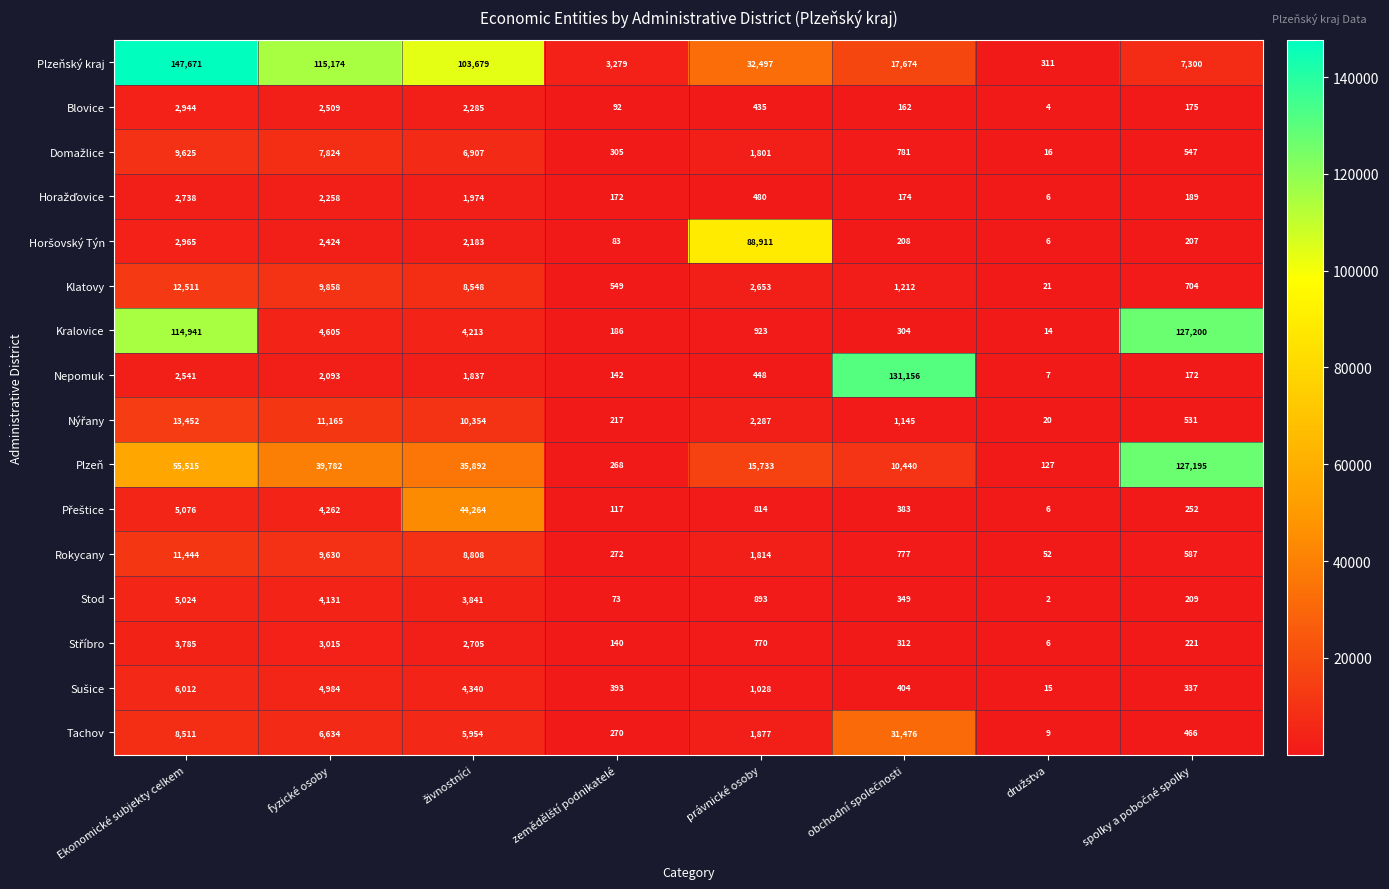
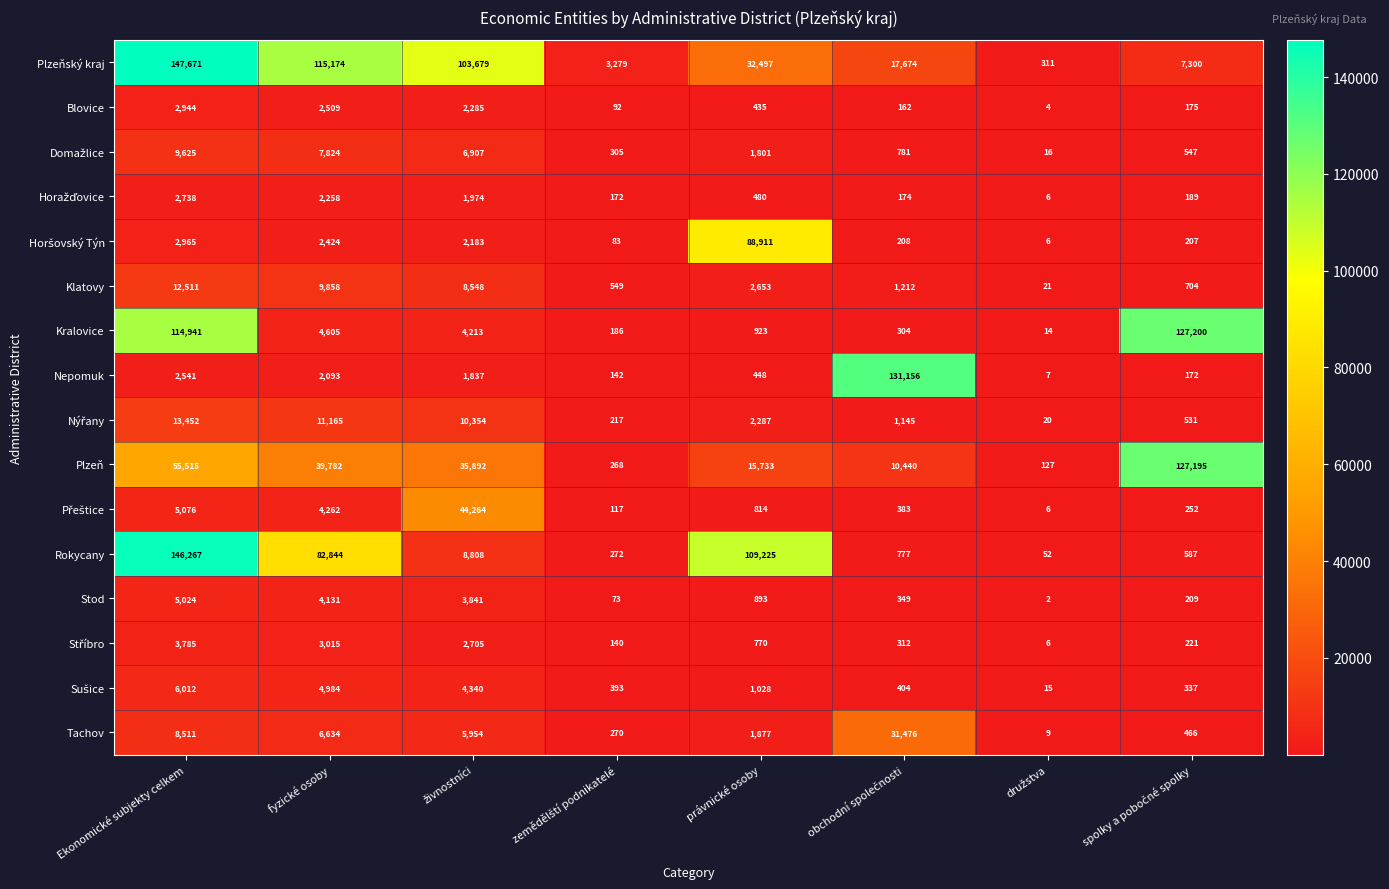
  {
    "Plzeňský kraj": {
      "Ekonomické subjekty celkem": "147,671",
      "fyzické osoby": "115,174",
      "živnostníci": "103,679",
      "zemědělští podnikatelé": "3,279",
      "právnické osoby": "32,497",
      "obchodní společnosti": "17,674",
      "družstva": "311",
      "spolky a pobočné spolky": "7,300"
    },
    "Blovice": {
      "Ekonomické subjekty celkem": "2,944",
      "fyzické osoby": "2,509",
      "živnostníci": "2,285",
      "zemědělští podnikatelé": "92",
      "právnické osoby": "435",
      "obchodní společnosti": "162",
      "družstva": "4",
      "spolky a pobočné spolky": "175"
    },
    "Domažlice": {
      "Ekonomické subjekty celkem": "9,625",
      "fyzické osoby": "7,824",
      "živnostníci": "6,907",
      "zemědělští podnikatelé": "305",
      "právnické osoby": "1,801",
      "obchodní společnosti": "781",
      "družstva": "16",
      "spolky a pobočné spolky": "547"
    },
    "Horažďovice": {
      "Ekonomické subjekty celkem": "2,738",
      "fyzické osoby": "2,258",
      "živnostníci": "1,974",
      "zemědělští podnikatelé": "172",
      "právnické osoby": "480",
      "obchodní společnosti": "174",
      "družstva": "6",
      "spolky a pobočné spolky": "189"
    },
    "Horšovský Týn": {
      "Ekonomické subjekty celkem": "2,965",
      "fyzické osoby": "2,424",
      "živnostníci": "2,183",
      "zemědělští podnikatelé": "83",
      "právnické osoby": "88,911",
      "obchodní společnosti": "208",
      "družstva": "6",
      "spolky a pobočné spolky": "207"
    },
    "Klatovy": {
      "Ekonomické subjekty celkem": "12,511",
      "fyzické osoby": "9,858",
      "živnostníci": "8,548",
      "zemědělští podnikatelé": "549",
      "právnické osoby": "2,653",
      "obchodní společnosti": "1,212",
      "družstva": "21",
      "spolky a pobočné spolky": "704"
    },
    "Kralovice": {
      "Ekonomické subjekty celkem": "114,941",
      "fyzické osoby": "4,605",
      "živnostníci": "4,213",
      "zemědělští podnikatelé": "186",
      "právnické osoby": "923",
      "obchodní společnosti": "304",
      "družstva": "14",
      "spolky a pobočné spolky": "127,200"
    },
    "Nepomuk": {
      "Ekonomické subjekty celkem": "2,541",
      "fyzické osoby": "2,093",
      "živnostníci": "1,837",
      "zemědělští podnikatelé": "142",
      "právnické osoby": "448",
      "obchodní společnosti": "131,156",
      "družstva": "7",
      "spolky a pobočné spolky": "172"
    },
    "Nýřany": {
      "Ekonomické subjekty celkem": "13,452",
      "fyzické osoby": "11,165",
      "živnostníci": "10,354",
      "zemědělští podnikatelé": "217",
      "právnické osoby": "2,287",
      "obchodní společnosti": "1,145",
      "družstva": "20",
      "spolky a pobočné spolky": "531"
    },
    "Plzeň": {
      "Ekonomické subjekty celkem": "55,515",
      "fyzické osoby": "39,782",
      "živnostníci": "35,892",
      "zemědělští podnikatelé": "268",
      "právnické osoby": "15,733",
      "obchodní společnosti": "10,440",
      "družstva": "127",
      "spolky a pobočné spolky": "127,195"
    },
    "Přeštice": {
      "Ekonomické subjekty celkem": "5,076",
      "fyzické osoby": "4,262",
      "živnostníci": "44,264",
      "zemědělští podnikatelé": "117",
      "právnické osoby": "814",
      "obchodní společnosti": "383",
      "družstva": "6",
      "spolky a pobočné spolky": "252"
    },
    "Rokycany": {
-     "Ekonomické subjekty celkem": "11,444",
-     "fyzické osoby": "9,630",
+     "Ekonomické subjekty celkem": "146,267",
+     "fyzické osoby": "82,844",
      "živnostníci": "8,808",
      "zemědělští podnikatelé": "272",
-     "právnické osoby": "1,814",
+     "právnické osoby": "109,225",
      "obchodní společnosti": "777",
      "družstva": "52",
      "spolky a pobočné spolky": "587"
    },
    "Stod": {
      "Ekonomické subjekty celkem": "5,024",
      "fyzické osoby": "4,131",
      "živnostníci": "3,841",
      "zemědělští podnikatelé": "73",
      "právnické osoby": "893",
      "obchodní společnosti": "349",
      "družstva": "2",
      "spolky a pobočné spolky": "209"
    },
    "Stříbro": {
      "Ekonomické subjekty celkem": "3,785",
      "fyzické osoby": "3,015",
      "živnostníci": "2,705",
      "zemědělští podnikatelé": "140",
      "právnické osoby": "770",
      "obchodní společnosti": "312",
      "družstva": "6",
      "spolky a pobočné spolky": "221"
    },
    "Sušice": {
      "Ekonomické subjekty celkem": "6,012",
      "fyzické osoby": "4,984",
      "živnostníci": "4,340",
      "zemědělští podnikatelé": "393",
      "právnické osoby": "1,028",
      "obchodní společnosti": "404",
      "družstva": "15",
      "spolky a pobočné spolky": "337"
    },
    "Tachov": {
      "Ekonomické subjekty celkem": "8,511",
      "fyzické osoby": "6,634",
      "živnostníci": "5,954",
      "zemědělští podnikatelé": "270",
      "právnické osoby": "1,877",
      "obchodní společnosti": "31,476",
      "družstva": "9",
      "spolky a pobočné spolky": "466"
    }
  }
